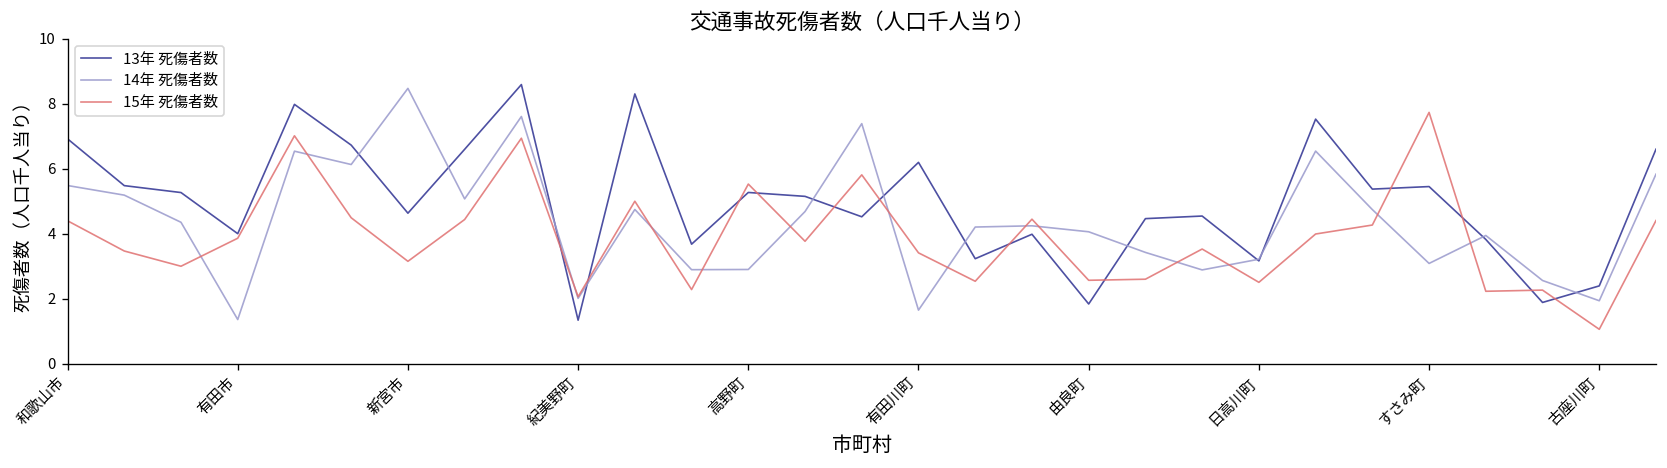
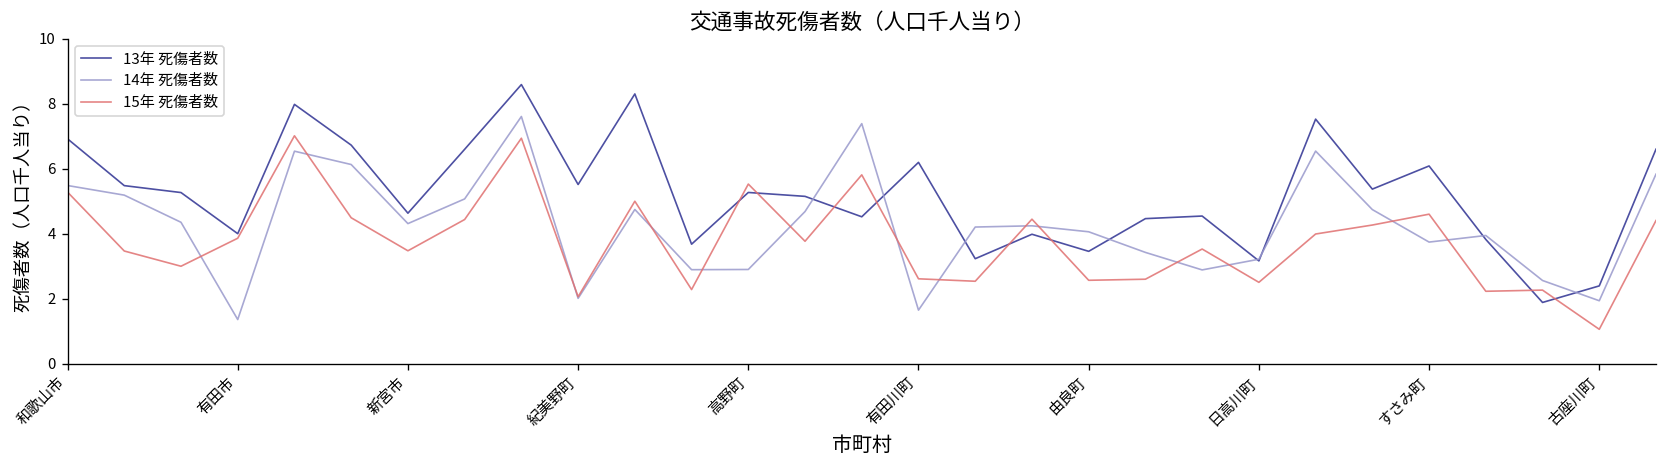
  {
    "13年 死傷者数": {
      "和歌山市": 6.9,
      "有田市": 4.0,
      "新宮市": 4.6,
-     "紀美野町": 1.3,
+     "紀美野町": 5.5,
      "高野町": 5.3,
      "有田川町": 6.2,
-     "由良町": 1.8,
-     "すさみ町": 5.5,
+     "由良町": 3.5,
+     "すさみ町": 6.1,
      "古座川町": 2.4
    },
    "14年 死傷者数": {
      "和歌山市": 5.5,
      "有田市": 1.4,
-     "新宮市": 8.5,
+     "新宮市": 4.3,
      "高野町": 2.9,
      "有田川町": 1.7,
      "由良町": 4.1,
-     "すさみ町": 3.1,
+     "すさみ町": 3.7,
      "古座川町": 1.9
    },
    "15年 死傷者数": {
-     "和歌山市": 4.4,
+     "和歌山市": 5.3,
      "有田市": 3.9,
-     "新宮市": 3.2,
+     "新宮市": 3.5,
      "高野町": 5.5,
-     "有田川町": 3.4,
+     "有田川町": 2.6,
      "由良町": 2.6,
      "日高川町": 2.5,
-     "すさみ町": 7.7,
+     "すさみ町": 4.6,
      "古座川町": 1.1
    }
  }
